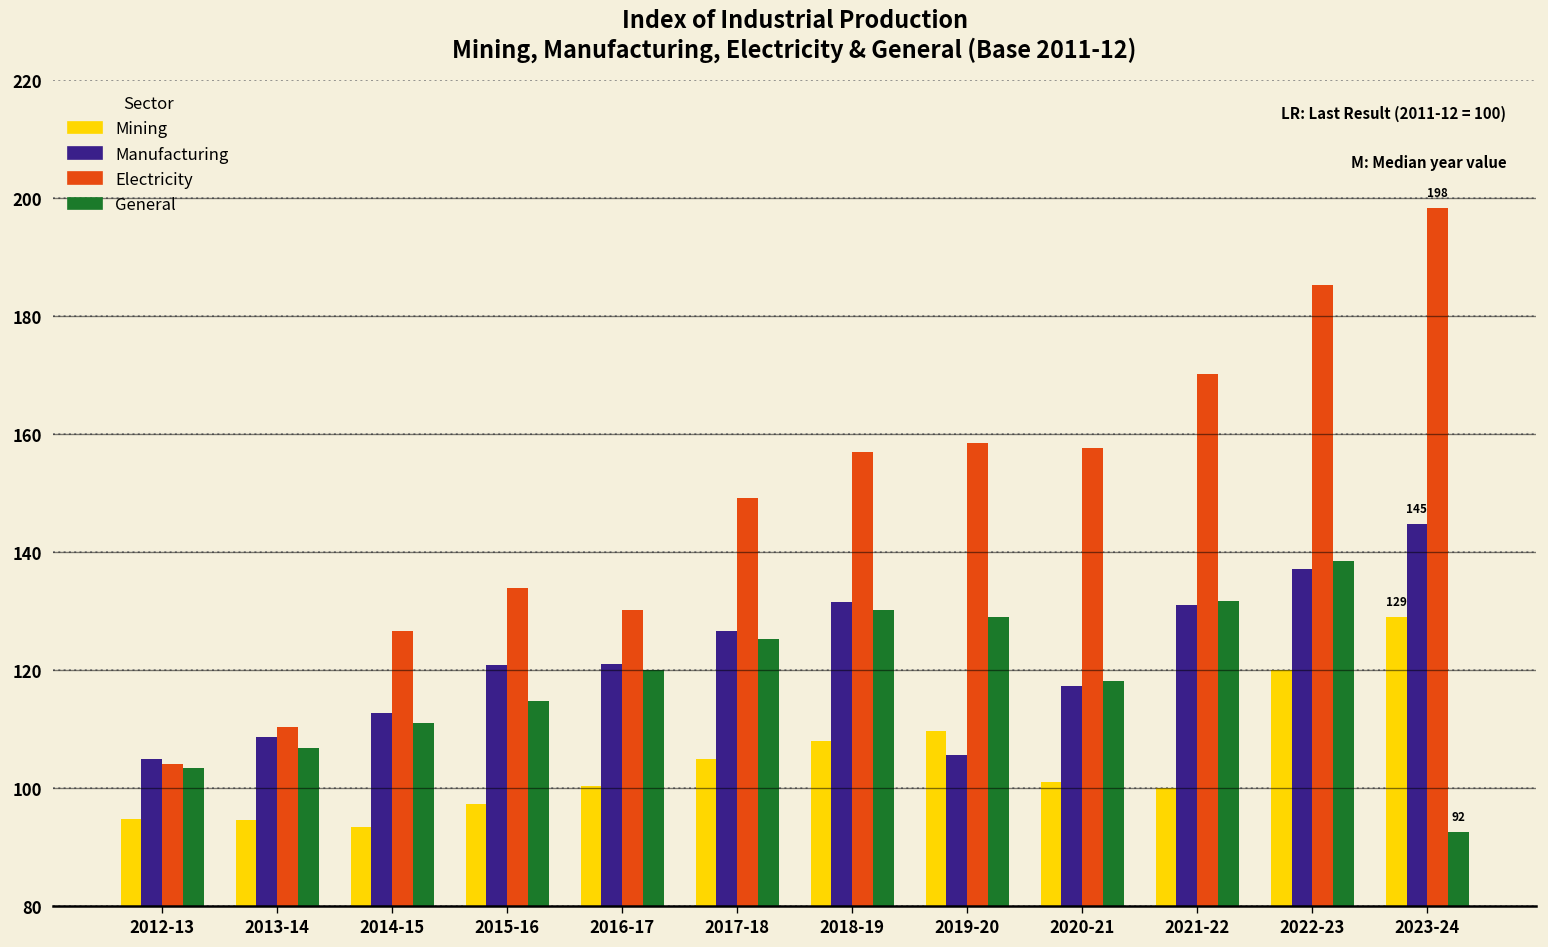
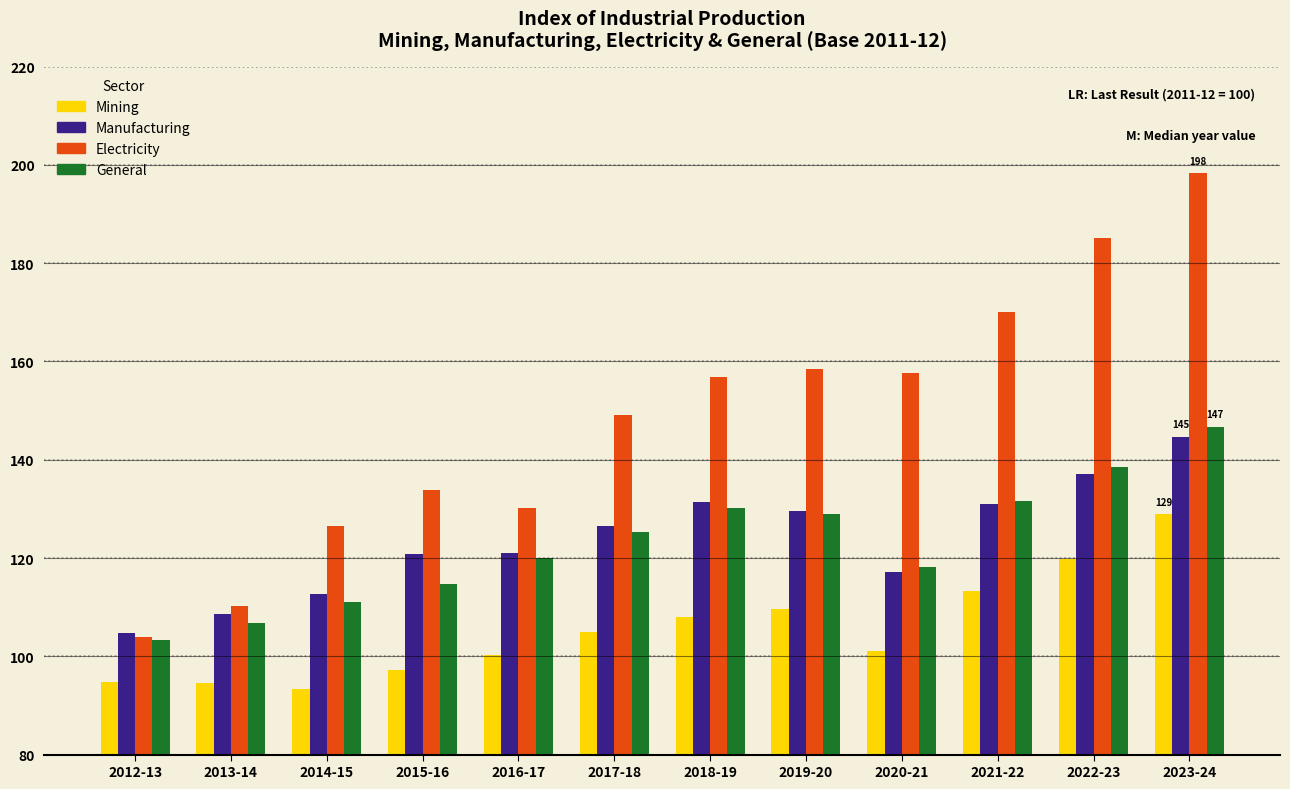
  {
    "Mining": {
      "2012-13": 95,
      "2013-14": 95,
      "2014-15": 93,
      "2015-16": 97,
      "2016-17": 100,
      "2017-18": 105,
      "2018-19": 108,
      "2019-20": 110,
      "2020-21": 101,
-     "2021-22": 100,
+     "2021-22": 113,
      "2022-23": 120
    },
    "Manufacturing": {
      "2012-13": 105,
      "2013-14": 109,
      "2014-15": 113,
      "2015-16": 121,
      "2016-17": 121,
      "2017-18": 127,
      "2018-19": 132,
-     "2019-20": 106,
+     "2019-20": 130,
      "2020-21": 117,
      "2021-22": 131,
      "2022-23": 137
    },
    "Electricity": {
      "2023-24": 198
    },
    "General": {
-     "2023-24": 92
+     "2023-24": 147
    }
  }
